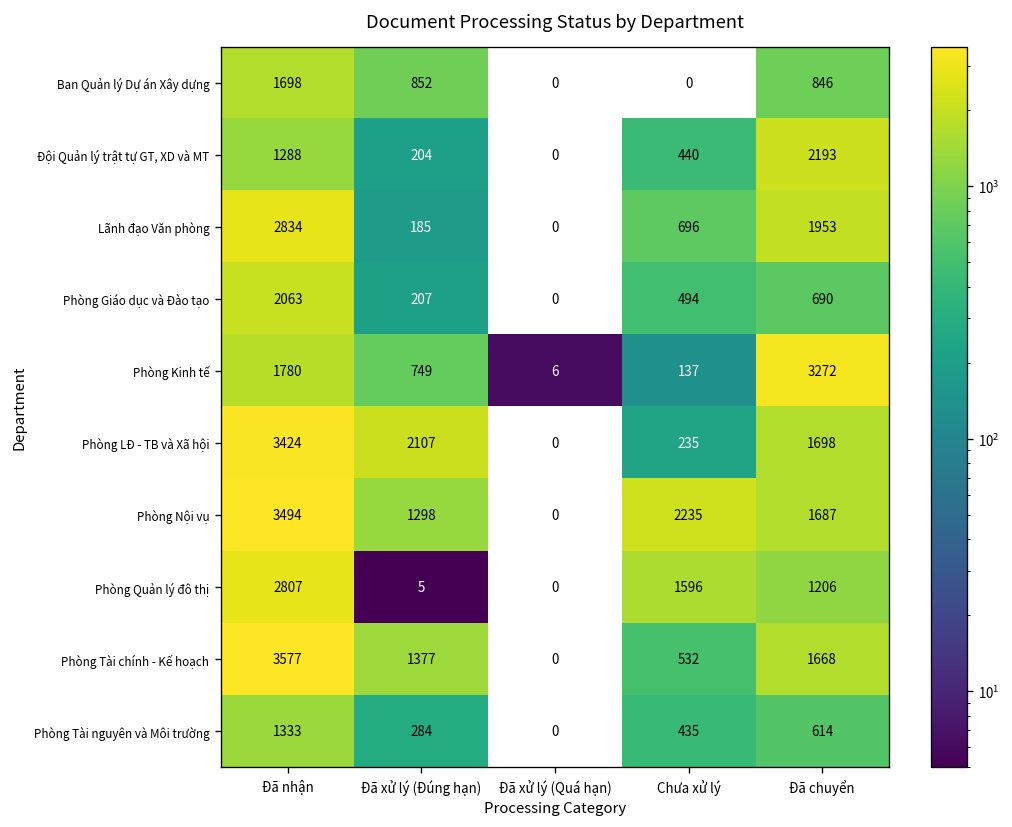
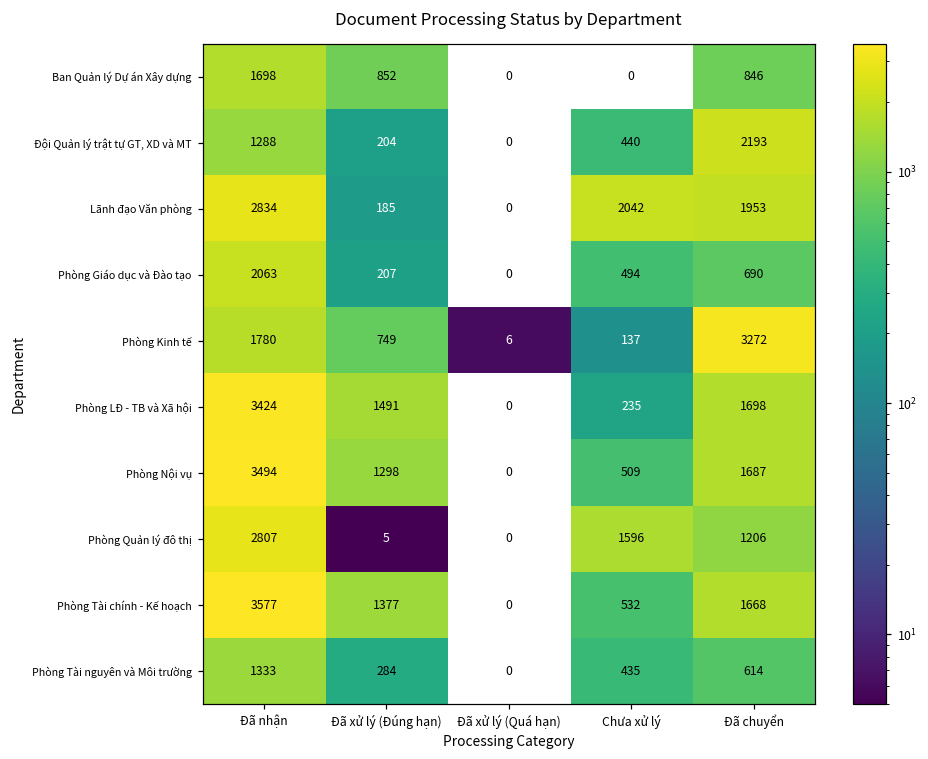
  {
    "Ban Quản lý Dự án Xây dựng": {
      "Đã nhận": 1698,
      "Đã xử lý (Đúng hạn)": 852,
      "Đã chuyển": 846
    },
    "Đội Quản lý trật tự GT, XD và MT": {
      "Đã nhận": 1288,
      "Đã xử lý (Đúng hạn)": 204,
      "Chưa xử lý": 440,
      "Đã chuyển": 2193
    },
    "Lãnh đạo Văn phòng": {
      "Đã nhận": 2834,
      "Đã xử lý (Đúng hạn)": 185,
-     "Chưa xử lý": 696,
+     "Chưa xử lý": 2042,
      "Đã chuyển": 1953
    },
    "Phòng Giáo dục và Đào tạo": {
      "Đã nhận": 2063,
      "Đã xử lý (Đúng hạn)": 207,
      "Chưa xử lý": 494,
      "Đã chuyển": 690
    },
    "Phòng Kinh tế": {
      "Đã nhận": 1780,
      "Đã xử lý (Đúng hạn)": 749,
      "Đã xử lý (Quá hạn)": 6,
      "Chưa xử lý": 137,
      "Đã chuyển": 3272
    },
    "Phòng LĐ - TB và Xã hội": {
      "Đã nhận": 3424,
-     "Đã xử lý (Đúng hạn)": 2107,
+     "Đã xử lý (Đúng hạn)": 1491,
      "Chưa xử lý": 235,
      "Đã chuyển": 1698
    },
    "Phòng Nội vụ": {
      "Đã nhận": 3494,
      "Đã xử lý (Đúng hạn)": 1298,
-     "Chưa xử lý": 2235,
+     "Chưa xử lý": 509,
      "Đã chuyển": 1687
    },
    "Phòng Quản lý đô thị": {
      "Đã nhận": 2807,
      "Đã xử lý (Đúng hạn)": 5,
      "Chưa xử lý": 1596,
      "Đã chuyển": 1206
    },
    "Phòng Tài chính - Kế hoạch": {
      "Đã nhận": 3577,
      "Đã xử lý (Đúng hạn)": 1377,
      "Chưa xử lý": 532,
      "Đã chuyển": 1668
    },
    "Phòng Tài nguyên và Môi trường": {
      "Đã nhận": 1333,
      "Đã xử lý (Đúng hạn)": 284,
      "Chưa xử lý": 435,
      "Đã chuyển": 614
    }
  }
